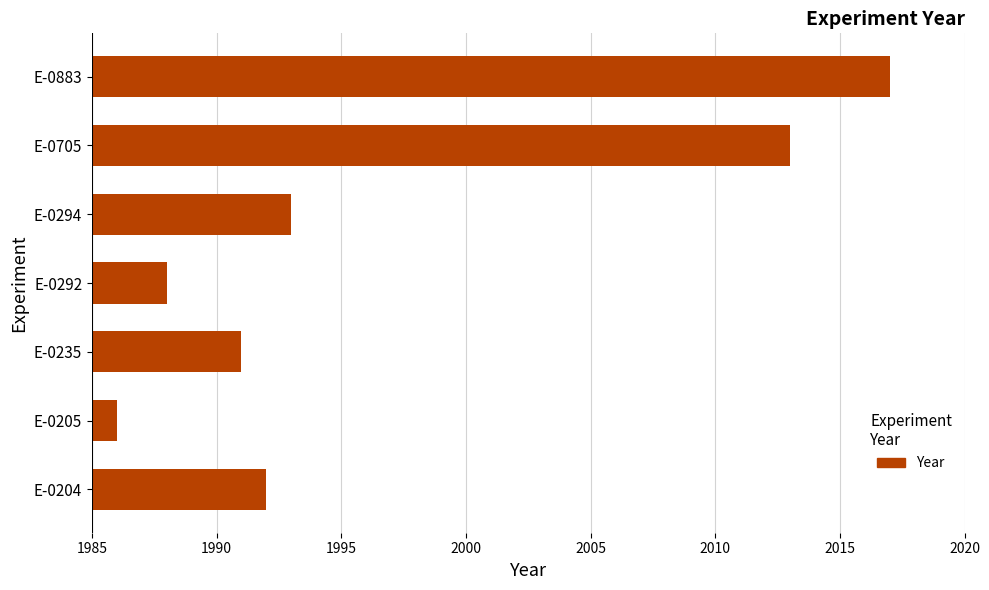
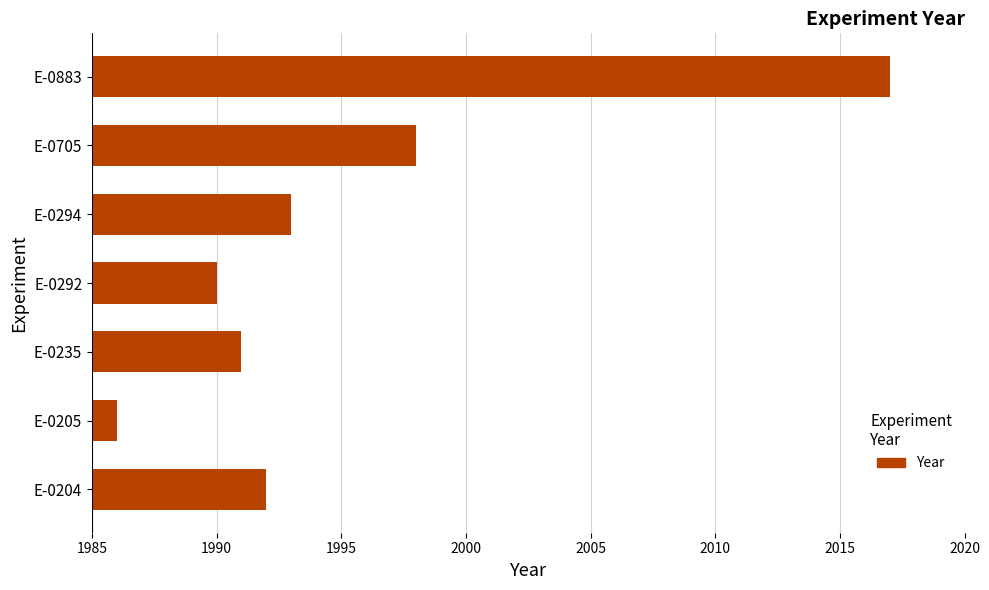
  {
    "E-0883": 2017,
-   "E-0705": 2013,
+   "E-0705": 1998,
    "E-0294": 1993,
-   "E-0292": 1988,
+   "E-0292": 1990,
    "E-0235": 1991,
    "E-0205": 1986,
    "E-0204": 1992
  }
